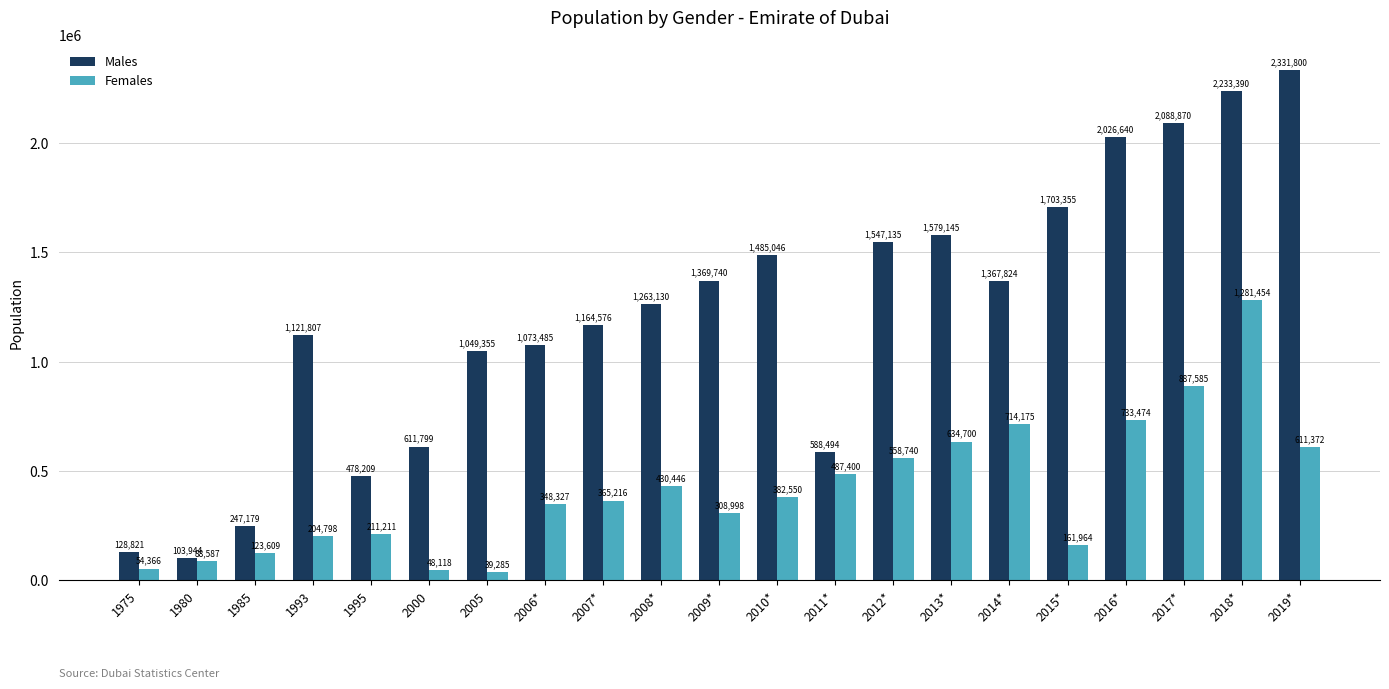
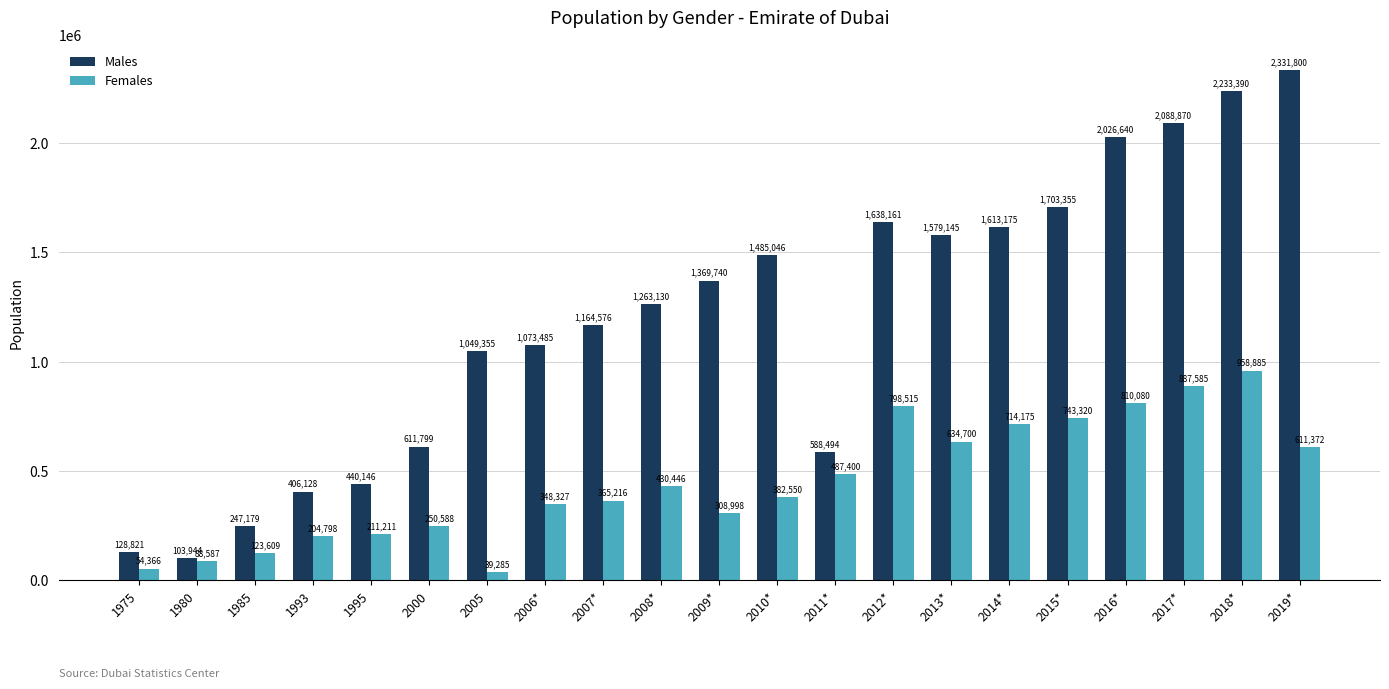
  {
    "Males": {
      "1975": "128,821",
      "1985": "247,179",
-     "1993": "1,121,807",
-     "1995": "478,209",
+     "1993": "406,128",
+     "1995": "440,146",
      "2000": "611,799",
      "2005": "1,049,355",
      "2006*": "1,073,485",
      "2007*": "1,164,576",
      "2008*": "1,263,130",
      "2009*": "1,369,740",
      "2010*": "1,485,046",
      "2011*": "588,494",
-     "2012*": "1,547,135",
+     "2012*": "1,638,161",
      "2013*": "1,579,145",
-     "2014*": "1,367,824",
+     "2014*": "1,613,175",
      "2015*": "1,703,355",
      "2016*": "2,026,640",
      "2017*": "2,088,870",
      "2018*": "2,233,390",
      "2019*": "2,331,800"
    },
    "Females": {
      "1975": "54,366",
      "1985": "123,609",
      "1993": "204,798",
      "1995": "211,211",
-     "2000": "48,118",
+     "2000": "250,588",
      "2005": "39,285",
      "2006*": "348,327",
      "2007*": "365,216",
      "2008*": "430,446",
      "2009*": "308,998",
      "2010*": "382,550",
      "2011*": "487,400",
-     "2012*": "558,740",
+     "2012*": "798,515",
      "2013*": "634,700",
      "2014*": "714,175",
-     "2015*": "161,964",
-     "2016*": "733,474",
+     "2015*": "743,320",
+     "2016*": "810,080",
      "2017*": "887,585",
-     "2018*": "1,281,454",
+     "2018*": "958,885",
      "2019*": "611,372"
    }
  }
